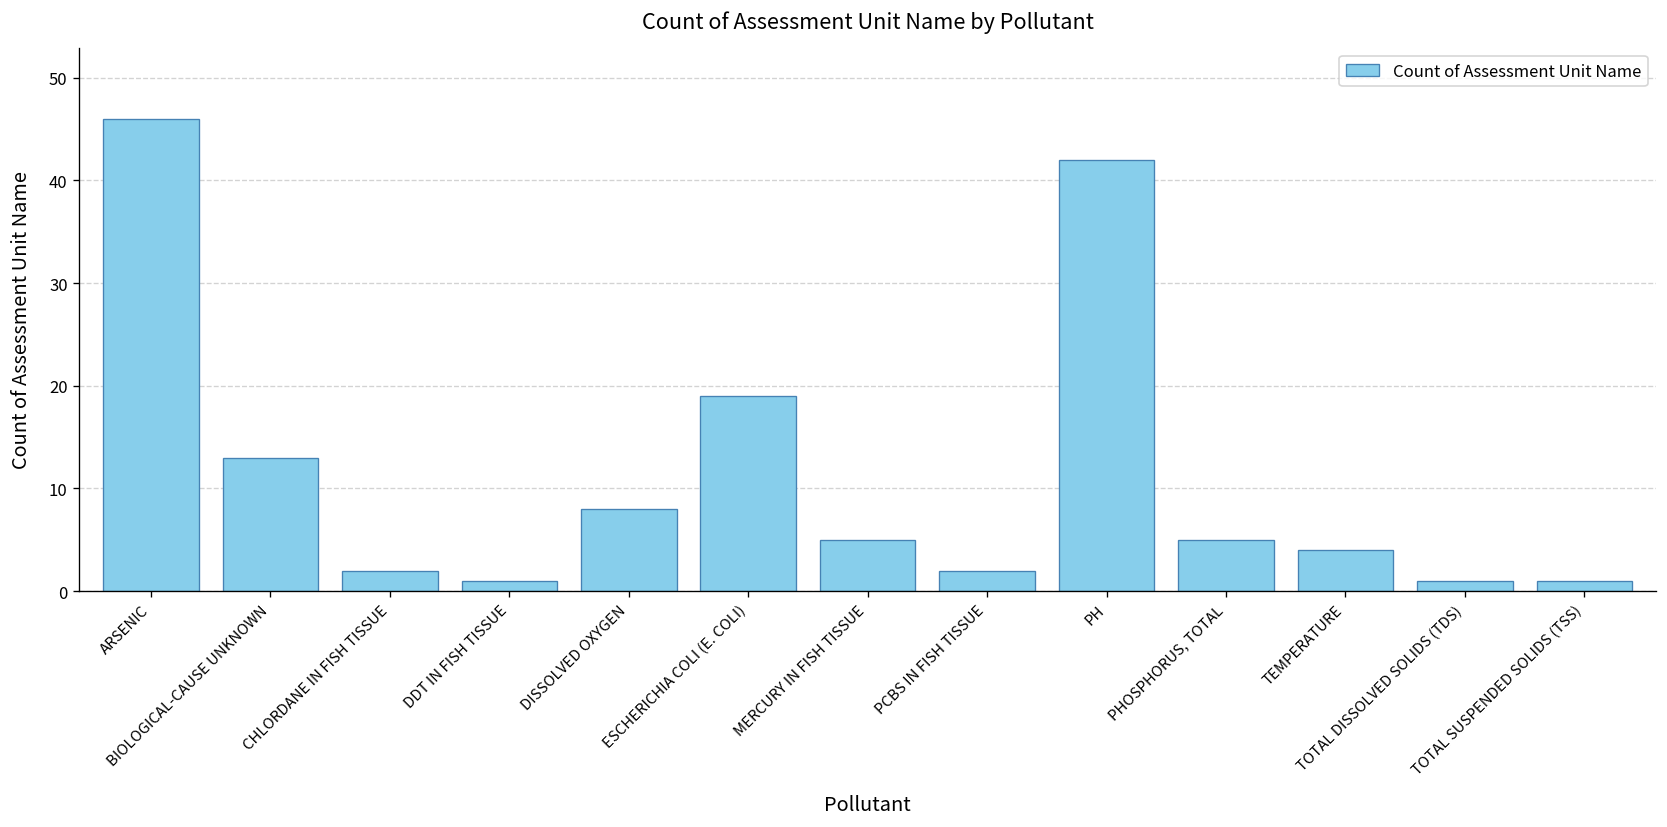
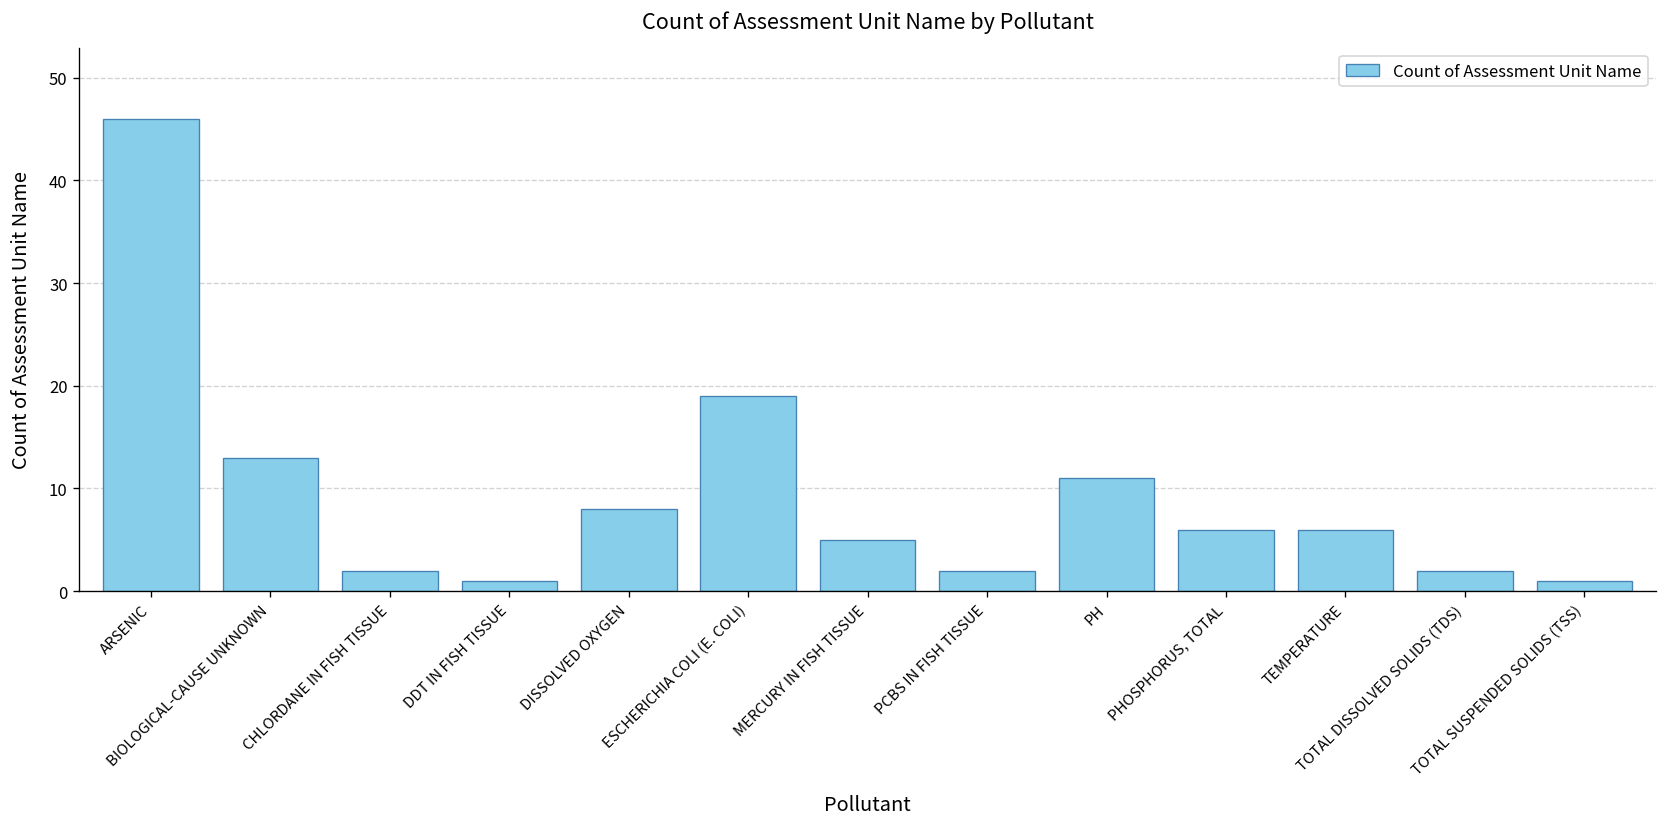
  {
    "ARSENIC": 46,
    "BIOLOGICAL-CAUSE UNKNOWN": 13,
    "CHLORDANE IN FISH TISSUE": 2,
    "DDT IN FISH TISSUE": 1,
    "DISSOLVED OXYGEN": 8,
    "ESCHERICHIA COLI (E. COLI)": 19,
    "MERCURY IN FISH TISSUE": 5,
    "PCBS IN FISH TISSUE": 2,
-   "PH": 42,
-   "PHOSPHORUS, TOTAL": 5,
-   "TEMPERATURE": 4,
-   "TOTAL DISSOLVED SOLIDS (TDS)": 1,
+   "PH": 11,
+   "PHOSPHORUS, TOTAL": 6,
+   "TEMPERATURE": 6,
+   "TOTAL DISSOLVED SOLIDS (TDS)": 2,
    "TOTAL SUSPENDED SOLIDS (TSS)": 1
  }
